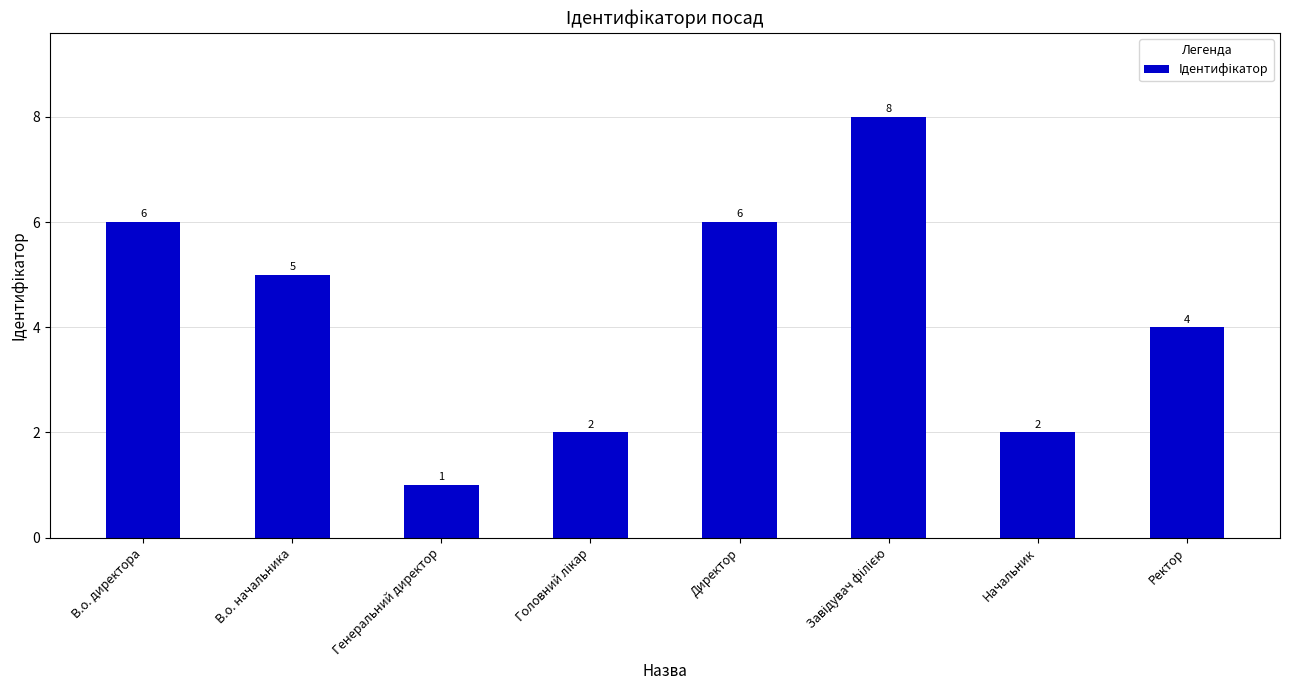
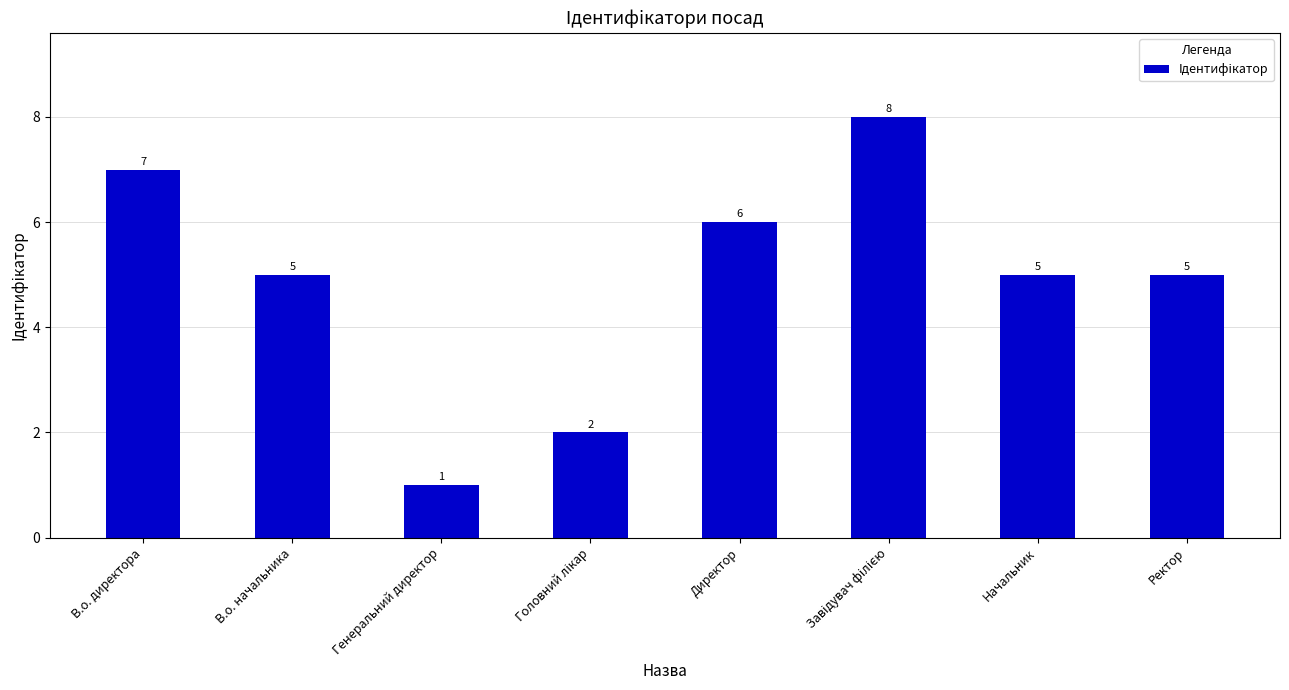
  {
-   "В.о. директора": 6,
+   "В.о. директора": 7,
    "В.о. начальника": 5,
    "Генеральний директор": 1,
    "Головний лікар": 2,
    "Директор": 6,
    "Завідувач філією": 8,
-   "Начальник": 2,
-   "Ректор": 4
+   "Начальник": 5,
+   "Ректор": 5
  }
